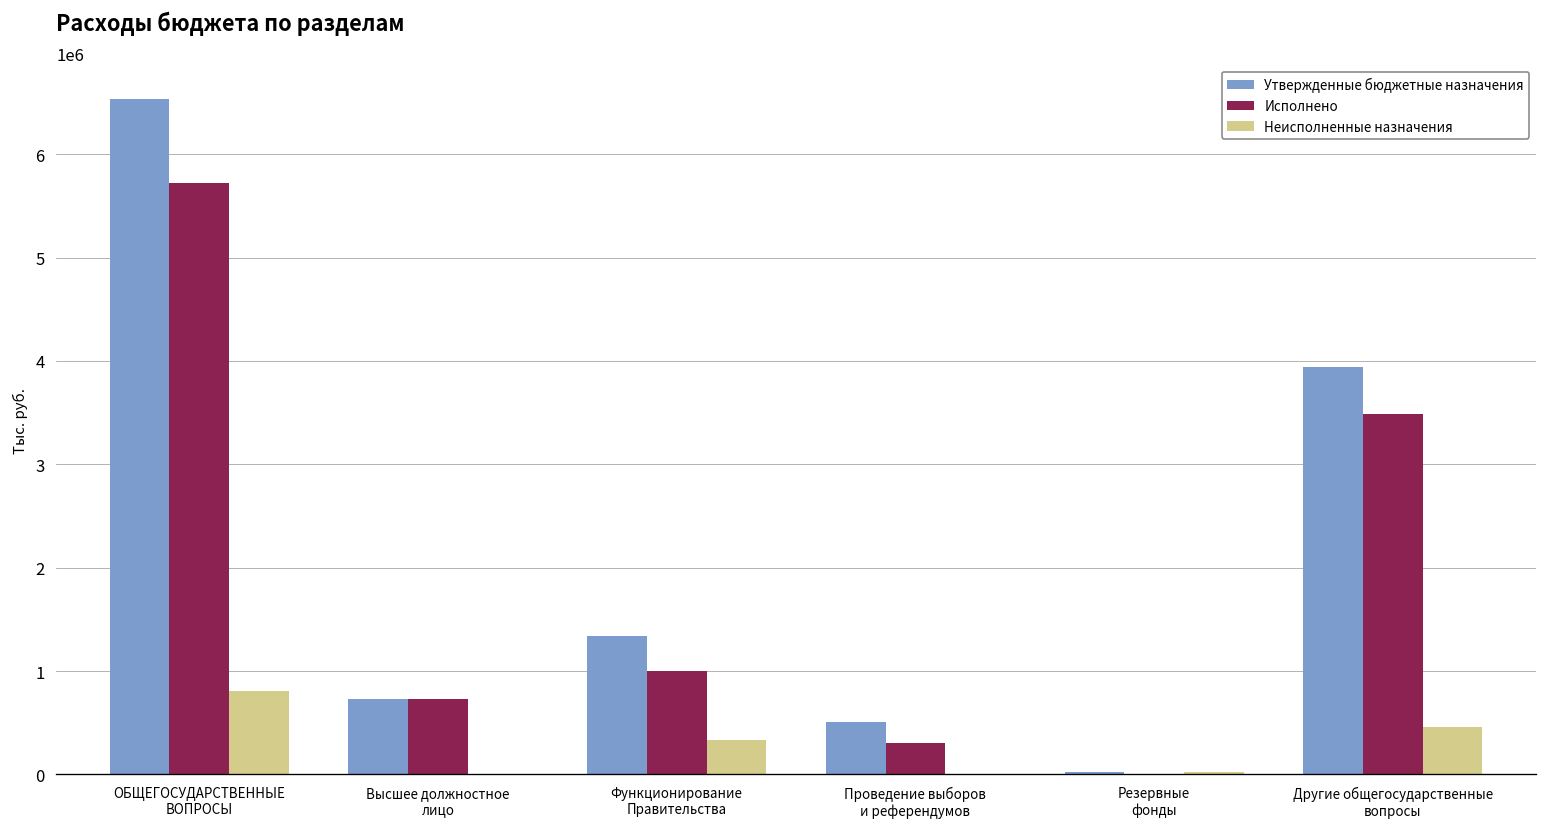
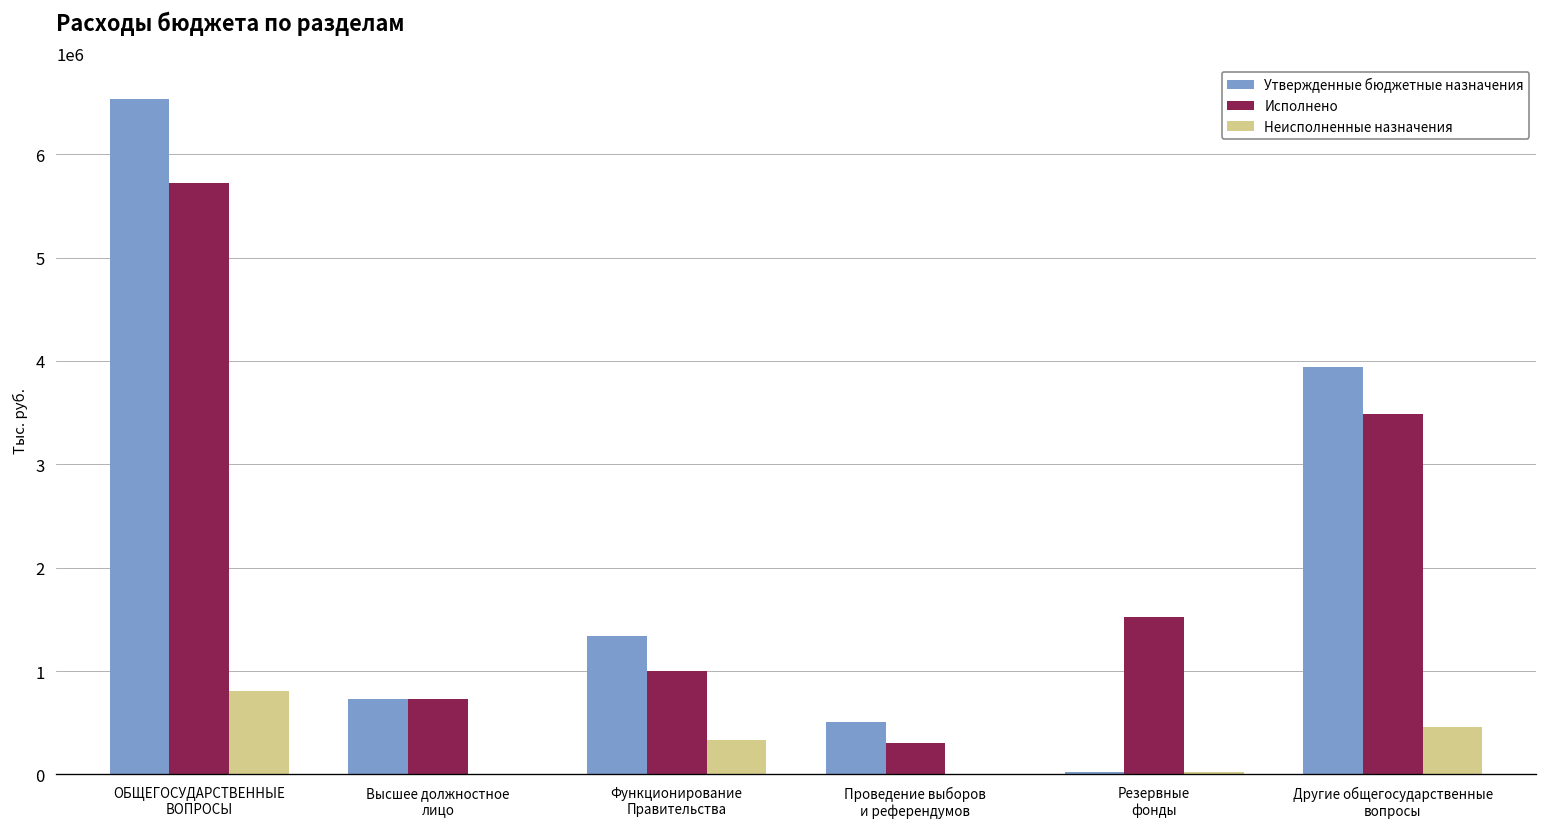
  {
    "Утвержденные бюджетные назначения": {
      "ОБЩЕГОСУДАРСТВЕННЫЕ ВОПРОСЫ": 6500000,
      "Высшее должностное лицо": 700000,
      "Функционирование Правительства": 1300000,
      "Проведение выборов и референдумов": 500000,
      "Другие общегосударственные вопросы": 3900000
    },
    "Исполнено": {
      "ОБЩЕГОСУДАРСТВЕННЫЕ ВОПРОСЫ": 5700000,
      "Высшее должностное лицо": 700000,
      "Функционирование Правительства": 1000000,
      "Проведение выборов и референдумов": 300000,
-     "Резервные фонды": 0,
+     "Резервные фонды": 1500000,
      "Другие общегосударственные вопросы": 3500000
    },
    "Неисполненные назначения": {
      "ОБЩЕГОСУДАРСТВЕННЫЕ ВОПРОСЫ": 800000,
      "Высшее должностное лицо": 0,
      "Функционирование Правительства": 300000,
      "Проведение выборов и референдумов": 0,
      "Другие общегосударственные вопросы": 500000
    }
  }
